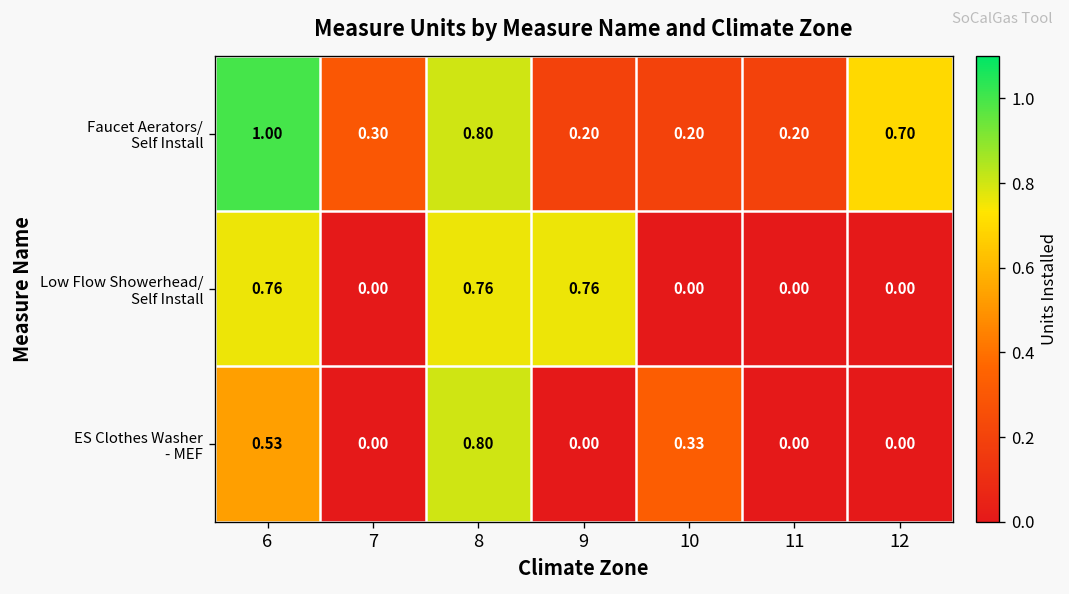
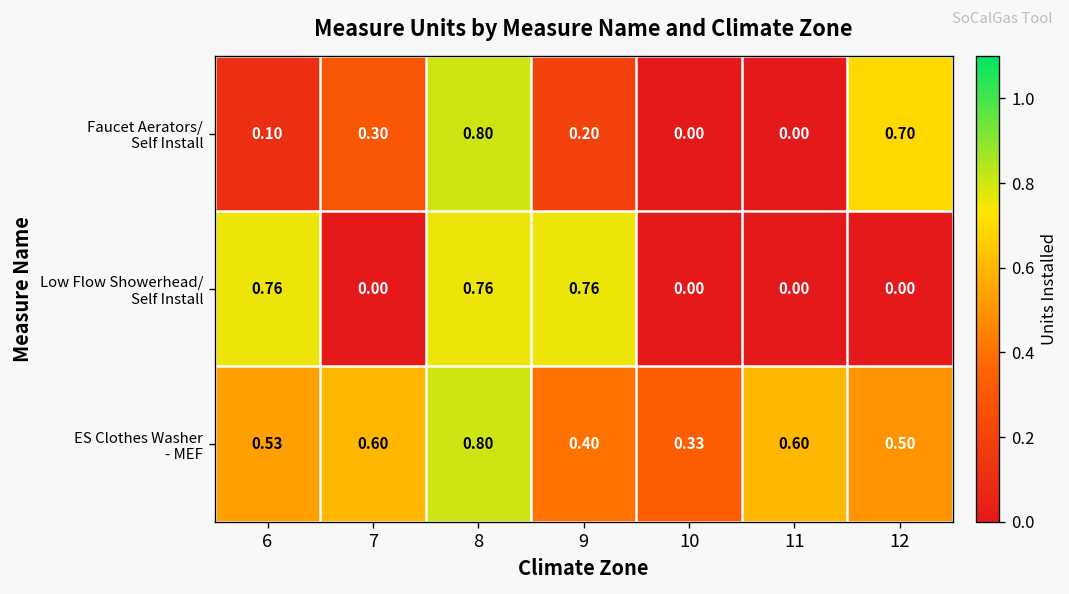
  {
    "Faucet Aerators/ Self Install": {
-     "6": 1.00,
+     "6": 0.10,
      "7": 0.30,
      "8": 0.80,
      "9": 0.20,
-     "10": 0.20,
-     "11": 0.20,
+     "10": 0.00,
+     "11": 0.00,
      "12": 0.70
    },
    "Low Flow Showerhead/ Self Install": {
      "6": 0.76,
      "7": 0.00,
      "8": 0.76,
      "9": 0.76,
      "10": 0.00,
      "11": 0.00,
      "12": 0.00
    },
    "ES Clothes Washer - MEF": {
      "6": 0.53,
-     "7": 0.00,
+     "7": 0.60,
      "8": 0.80,
-     "9": 0.00,
+     "9": 0.40,
      "10": 0.33,
-     "11": 0.00,
-     "12": 0.00
+     "11": 0.60,
+     "12": 0.50
    }
  }
